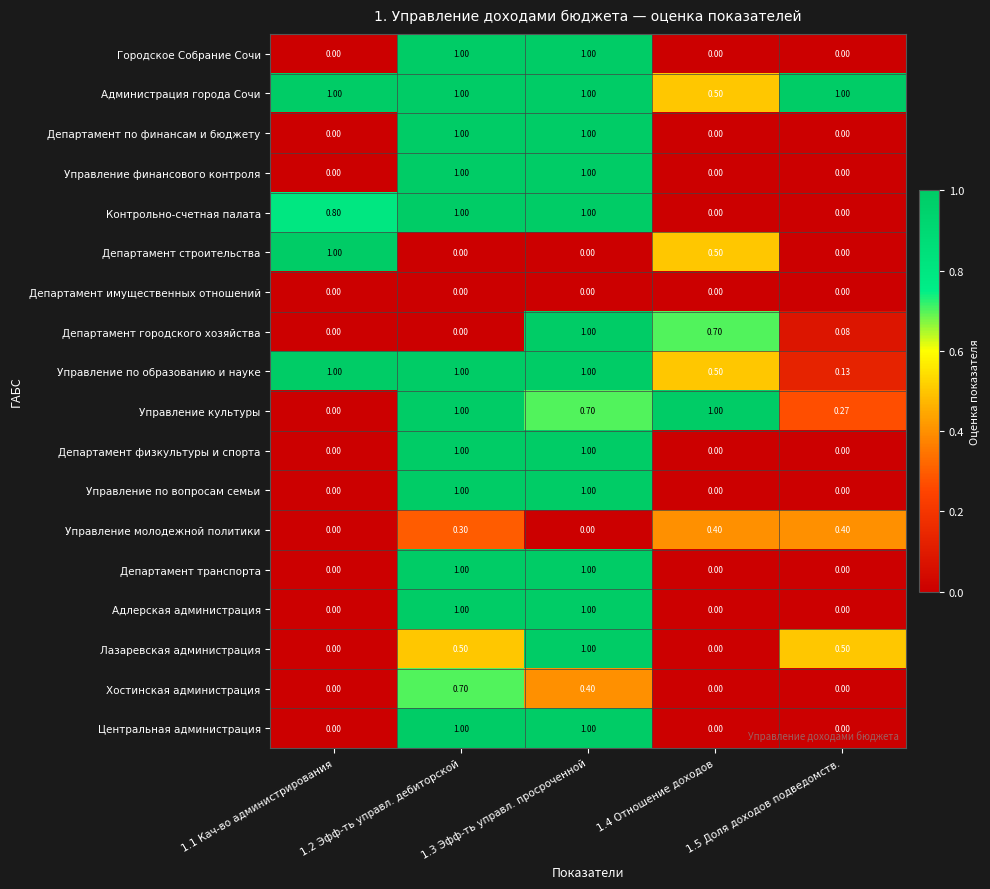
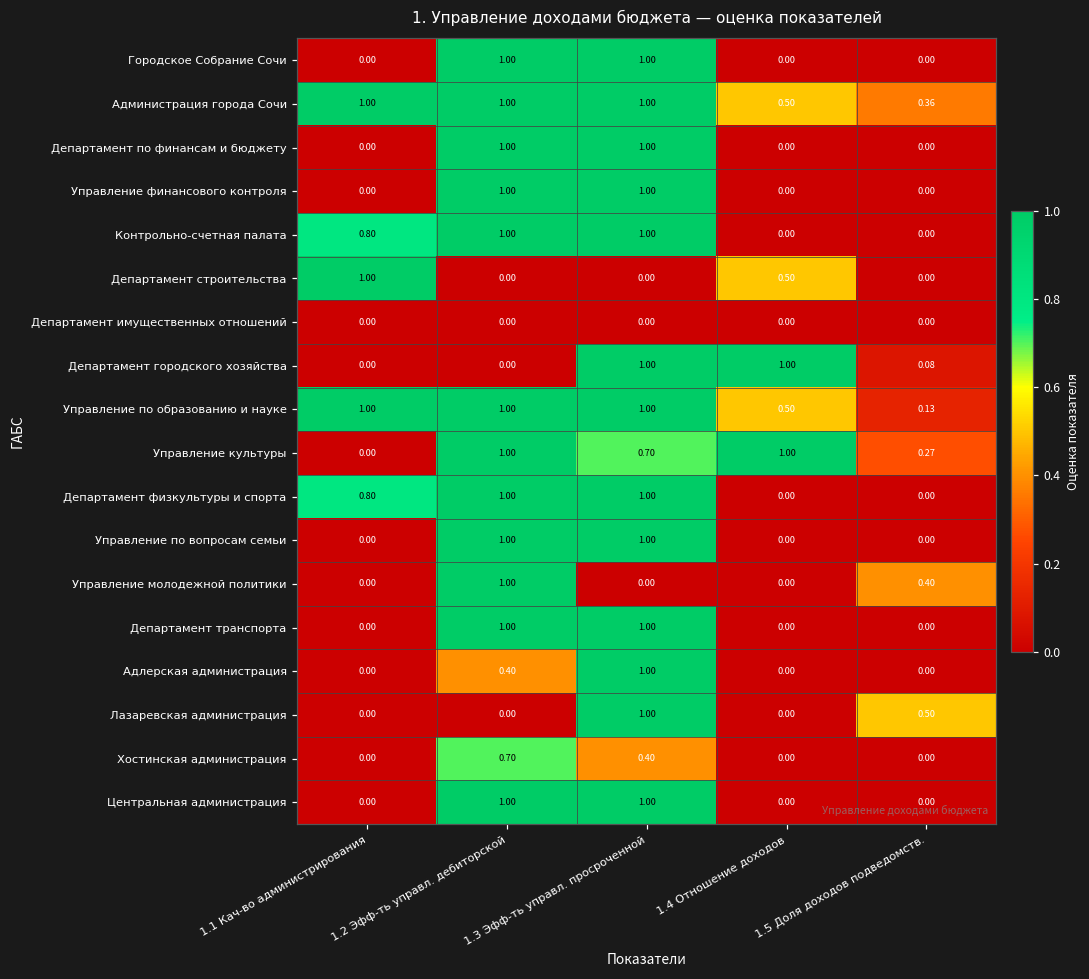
  {
    "Городское Собрание Сочи": {
      "1.1 Кач-во администрирования": 0.00,
      "1.2 Эфф-ть управл. дебиторской": 1.00,
      "1.3 Эфф-ть управл. просроченной": 1.00,
      "1.4 Отношение доходов": 0.00,
      "1.5 Доля доходов подведомств.": 0.00
    },
    "Администрация города Сочи": {
      "1.1 Кач-во администрирования": 1.00,
      "1.2 Эфф-ть управл. дебиторской": 1.00,
      "1.3 Эфф-ть управл. просроченной": 1.00,
      "1.4 Отношение доходов": 0.50,
-     "1.5 Доля доходов подведомств.": 1.00
+     "1.5 Доля доходов подведомств.": 0.36
    },
    "Департамент по финансам и бюджету": {
      "1.1 Кач-во администрирования": 0.00,
      "1.2 Эфф-ть управл. дебиторской": 1.00,
      "1.3 Эфф-ть управл. просроченной": 1.00,
      "1.4 Отношение доходов": 0.00,
      "1.5 Доля доходов подведомств.": 0.00
    },
    "Управление финансового контроля": {
      "1.1 Кач-во администрирования": 0.00,
      "1.2 Эфф-ть управл. дебиторской": 1.00,
      "1.3 Эфф-ть управл. просроченной": 1.00,
      "1.4 Отношение доходов": 0.00,
      "1.5 Доля доходов подведомств.": 0.00
    },
    "Контрольно-счетная палата": {
      "1.1 Кач-во администрирования": 0.80,
      "1.2 Эфф-ть управл. дебиторской": 1.00,
      "1.3 Эфф-ть управл. просроченной": 1.00,
      "1.4 Отношение доходов": 0.00,
      "1.5 Доля доходов подведомств.": 0.00
    },
    "Департамент строительства": {
      "1.1 Кач-во администрирования": 1.00,
      "1.2 Эфф-ть управл. дебиторской": 0.00,
      "1.3 Эфф-ть управл. просроченной": 0.00,
      "1.4 Отношение доходов": 0.50,
      "1.5 Доля доходов подведомств.": 0.00
    },
    "Департамент имущественных отношений": {
      "1.1 Кач-во администрирования": 0.00,
      "1.2 Эфф-ть управл. дебиторской": 0.00,
      "1.3 Эфф-ть управл. просроченной": 0.00,
      "1.4 Отношение доходов": 0.00,
      "1.5 Доля доходов подведомств.": 0.00
    },
    "Департамент городского хозяйства": {
      "1.1 Кач-во администрирования": 0.00,
      "1.2 Эфф-ть управл. дебиторской": 0.00,
      "1.3 Эфф-ть управл. просроченной": 1.00,
-     "1.4 Отношение доходов": 0.70,
+     "1.4 Отношение доходов": 1.00,
      "1.5 Доля доходов подведомств.": 0.08
    },
    "Управление по образованию и науке": {
      "1.1 Кач-во администрирования": 1.00,
      "1.2 Эфф-ть управл. дебиторской": 1.00,
      "1.3 Эфф-ть управл. просроченной": 1.00,
      "1.4 Отношение доходов": 0.50,
      "1.5 Доля доходов подведомств.": 0.13
    },
    "Управление культуры": {
      "1.1 Кач-во администрирования": 0.00,
      "1.2 Эфф-ть управл. дебиторской": 1.00,
      "1.3 Эфф-ть управл. просроченной": 0.70,
      "1.4 Отношение доходов": 1.00,
      "1.5 Доля доходов подведомств.": 0.27
    },
    "Департамент физкультуры и спорта": {
-     "1.1 Кач-во администрирования": 0.00,
+     "1.1 Кач-во администрирования": 0.80,
      "1.2 Эфф-ть управл. дебиторской": 1.00,
      "1.3 Эфф-ть управл. просроченной": 1.00,
      "1.4 Отношение доходов": 0.00,
      "1.5 Доля доходов подведомств.": 0.00
    },
    "Управление по вопросам семьи": {
      "1.1 Кач-во администрирования": 0.00,
      "1.2 Эфф-ть управл. дебиторской": 1.00,
      "1.3 Эфф-ть управл. просроченной": 1.00,
      "1.4 Отношение доходов": 0.00,
      "1.5 Доля доходов подведомств.": 0.00
    },
    "Управление молодежной политики": {
      "1.1 Кач-во администрирования": 0.00,
-     "1.2 Эфф-ть управл. дебиторской": 0.30,
+     "1.2 Эфф-ть управл. дебиторской": 1.00,
      "1.3 Эфф-ть управл. просроченной": 0.00,
-     "1.4 Отношение доходов": 0.40,
+     "1.4 Отношение доходов": 0.00,
      "1.5 Доля доходов подведомств.": 0.40
    },
    "Департамент транспорта": {
      "1.1 Кач-во администрирования": 0.00,
      "1.2 Эфф-ть управл. дебиторской": 1.00,
      "1.3 Эфф-ть управл. просроченной": 1.00,
      "1.4 Отношение доходов": 0.00,
      "1.5 Доля доходов подведомств.": 0.00
    },
    "Адлерская администрация": {
      "1.1 Кач-во администрирования": 0.00,
-     "1.2 Эфф-ть управл. дебиторской": 1.00,
+     "1.2 Эфф-ть управл. дебиторской": 0.40,
      "1.3 Эфф-ть управл. просроченной": 1.00,
      "1.4 Отношение доходов": 0.00,
      "1.5 Доля доходов подведомств.": 0.00
    },
    "Лазаревская администрация": {
      "1.1 Кач-во администрирования": 0.00,
-     "1.2 Эфф-ть управл. дебиторской": 0.50,
+     "1.2 Эфф-ть управл. дебиторской": 0.00,
      "1.3 Эфф-ть управл. просроченной": 1.00,
      "1.4 Отношение доходов": 0.00,
      "1.5 Доля доходов подведомств.": 0.50
    },
    "Хостинская администрация": {
      "1.1 Кач-во администрирования": 0.00,
      "1.2 Эфф-ть управл. дебиторской": 0.70,
      "1.3 Эфф-ть управл. просроченной": 0.40,
      "1.4 Отношение доходов": 0.00,
      "1.5 Доля доходов подведомств.": 0.00
    },
    "Центральная администрация": {
      "1.1 Кач-во администрирования": 0.00,
      "1.2 Эфф-ть управл. дебиторской": 1.00,
      "1.3 Эфф-ть управл. просроченной": 1.00,
      "1.4 Отношение доходов": 0.00
    }
  }
